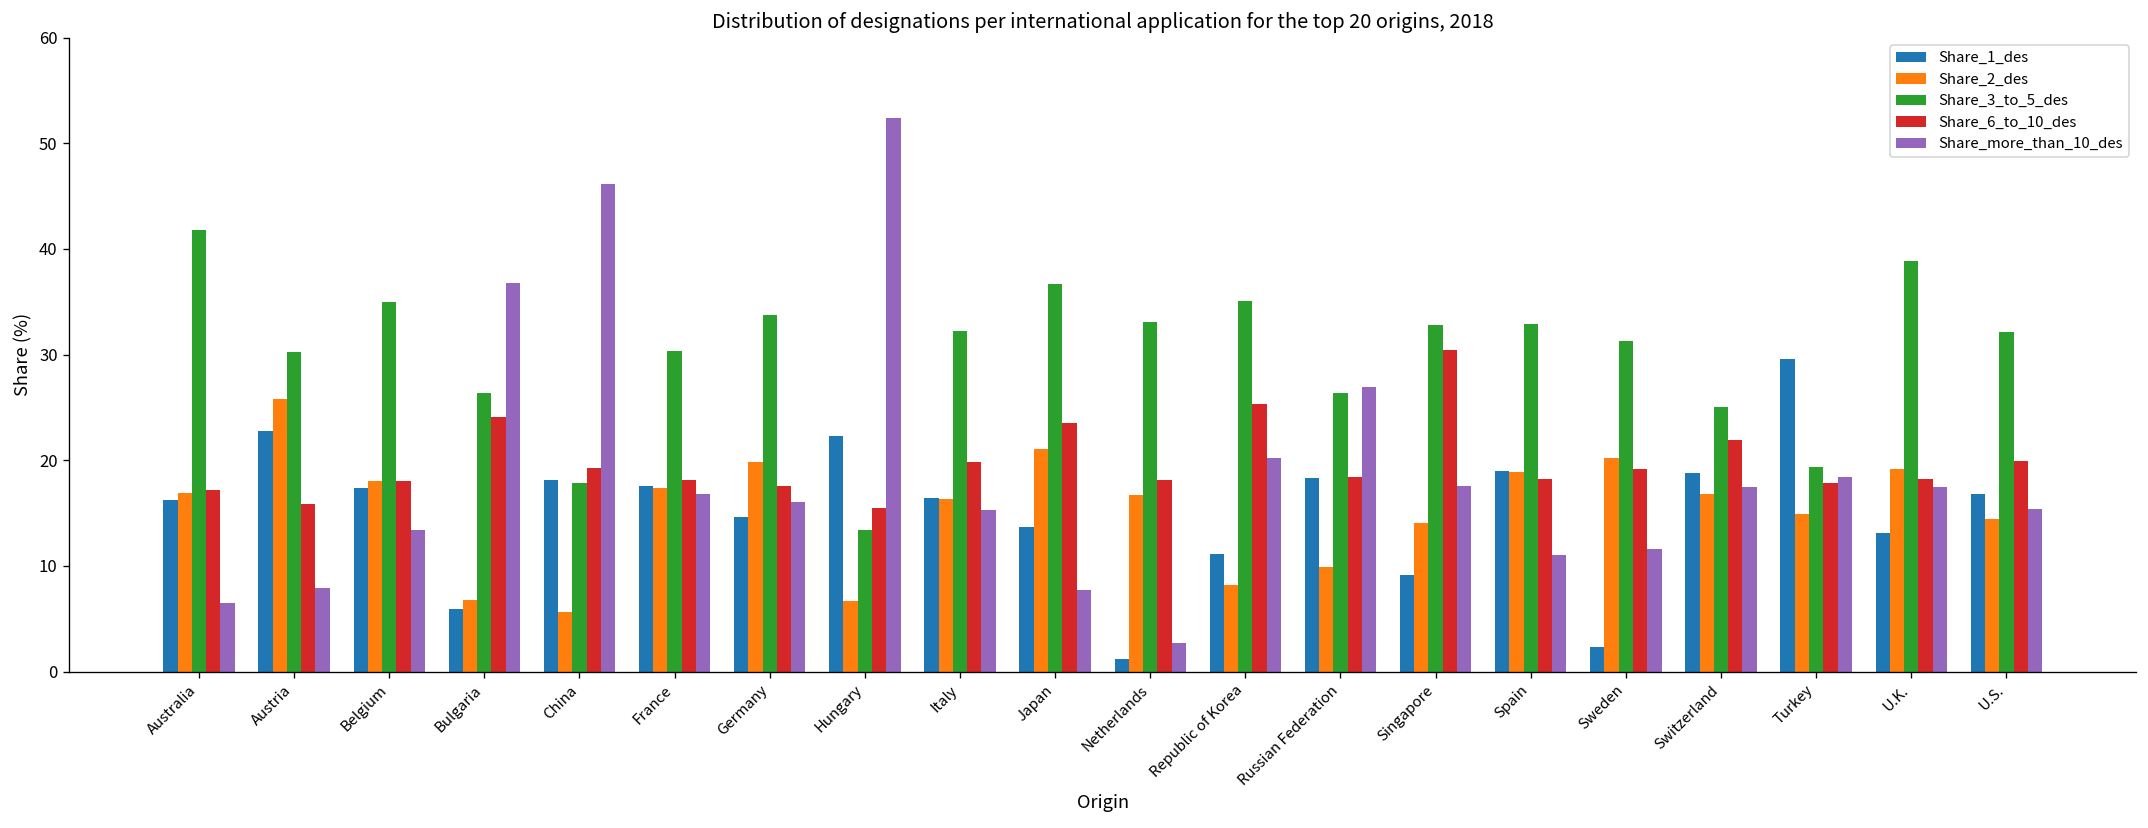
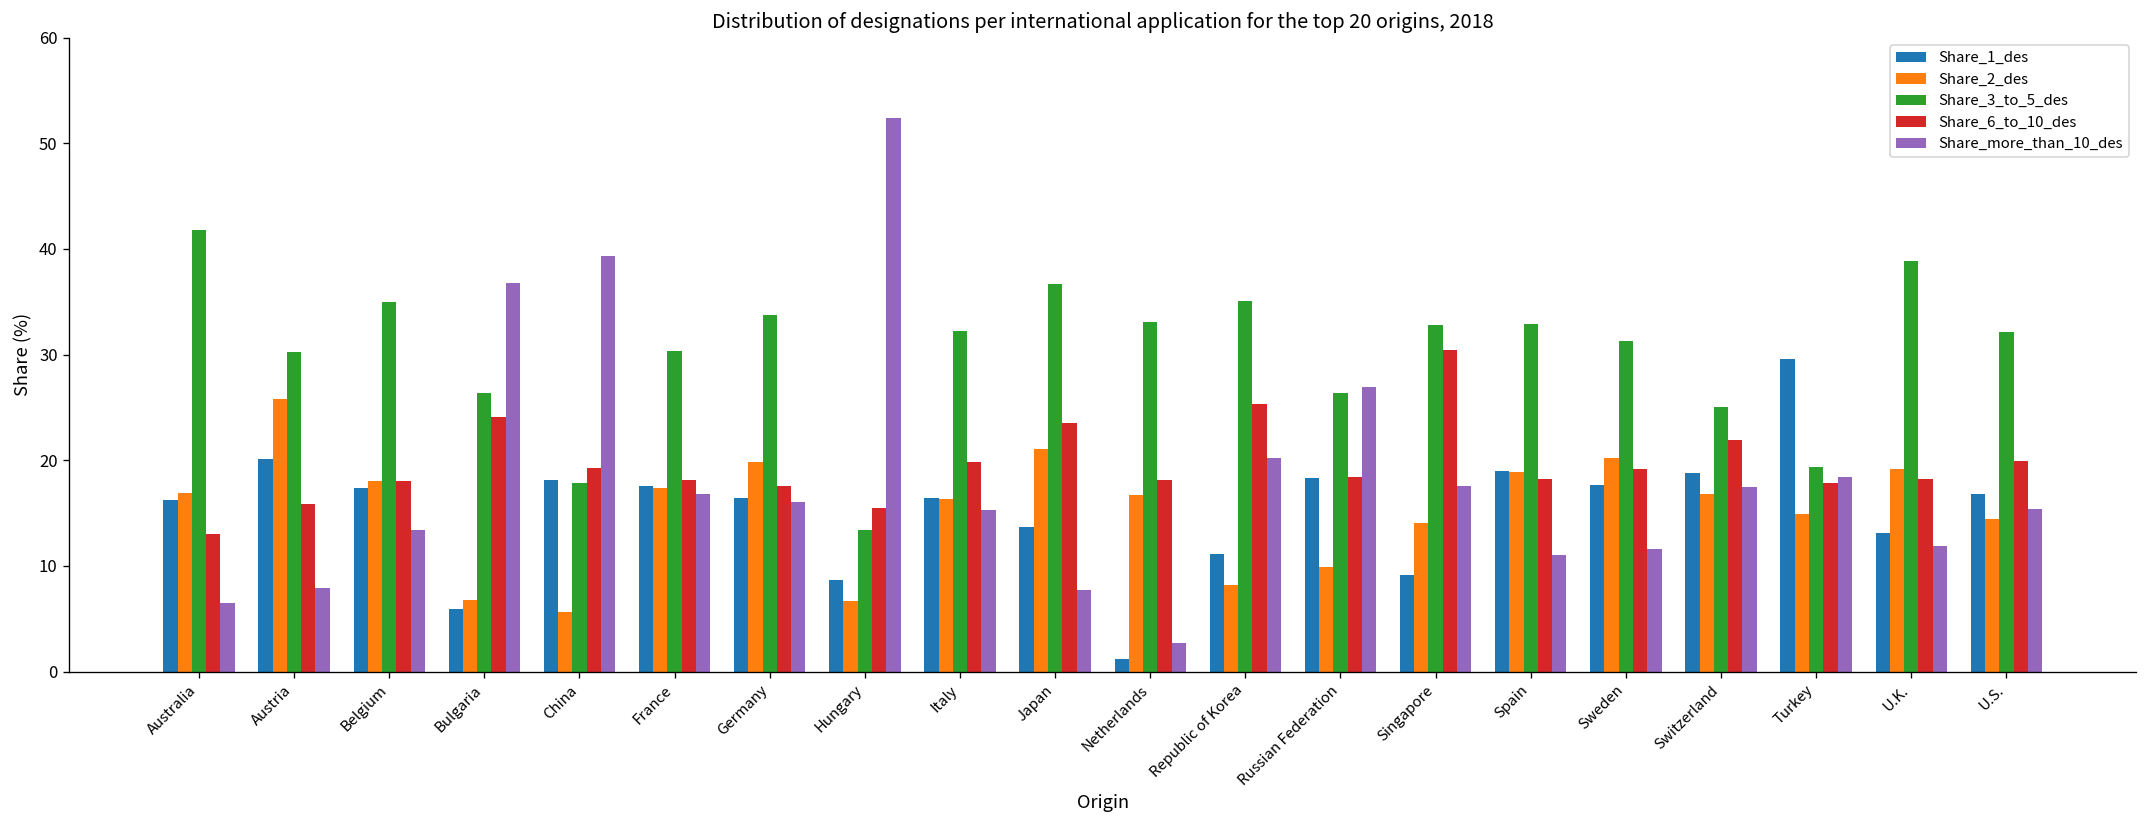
  {
    "Share_1_des": {
      "Australia": 16,
-     "Austria": 23,
+     "Austria": 20,
      "Belgium": 17,
      "Bulgaria": 6,
      "China": 18,
      "France": 18,
-     "Germany": 15,
-     "Hungary": 22,
+     "Germany": 16,
+     "Hungary": 9,
      "Italy": 16,
      "Japan": 14,
      "Netherlands": 1,
      "Republic of Korea": 11,
      "Russian Federation": 18,
      "Singapore": 9,
      "Spain": 19,
-     "Sweden": 2,
+     "Sweden": 18,
      "Switzerland": 19,
      "Turkey": 30,
      "U.K.": 13,
      "U.S.": 17
    },
    "Share_2_des": {
      "Australia": 17,
      "Austria": 26,
      "Belgium": 18,
      "Bulgaria": 7,
      "China": 6,
      "France": 17,
      "Germany": 20,
      "Hungary": 7,
      "Italy": 16,
      "Japan": 21,
      "Netherlands": 17,
      "Republic of Korea": 8,
      "Russian Federation": 10,
      "Singapore": 14,
      "Spain": 19,
      "Sweden": 20,
      "Switzerland": 17,
      "Turkey": 15,
      "U.K.": 19,
      "U.S.": 14
    },
    "Share_3_to_5_des": {
      "Australia": 42,
      "Austria": 30,
      "Belgium": 35,
      "Bulgaria": 26,
      "China": 18,
      "France": 30,
      "Germany": 34,
      "Hungary": 13,
      "Italy": 32,
      "Japan": 37,
      "Netherlands": 33,
      "Republic of Korea": 35,
      "Russian Federation": 26,
      "Singapore": 33,
      "Spain": 33,
      "Sweden": 31,
      "Switzerland": 25,
      "Turkey": 19,
      "U.K.": 39,
      "U.S.": 32
    },
    "Share_6_to_10_des": {
-     "Australia": 17,
+     "Australia": 13,
      "Austria": 16,
      "Belgium": 18,
      "Bulgaria": 24,
      "China": 19,
      "France": 18,
      "Germany": 18,
      "Hungary": 16,
      "Italy": 20,
      "Japan": 24,
      "Netherlands": 18,
      "Republic of Korea": 25,
      "Russian Federation": 18,
      "Singapore": 30,
      "Spain": 18,
      "Sweden": 19,
      "Switzerland": 22,
      "Turkey": 18,
      "U.K.": 18,
      "U.S.": 20
    },
    "Share_more_than_10_des": {
      "Australia": 7,
      "Austria": 8,
      "Belgium": 13,
      "Bulgaria": 37,
-     "China": 46,
+     "China": 39,
      "France": 17,
      "Germany": 16,
      "Hungary": 52,
      "Italy": 15,
      "Japan": 8,
      "Netherlands": 3,
      "Republic of Korea": 20,
      "Russian Federation": 27,
      "Singapore": 18,
      "Spain": 11,
      "Sweden": 12,
      "Switzerland": 18,
      "Turkey": 18,
-     "U.K.": 18,
+     "U.K.": 12,
      "U.S.": 15
    }
  }
